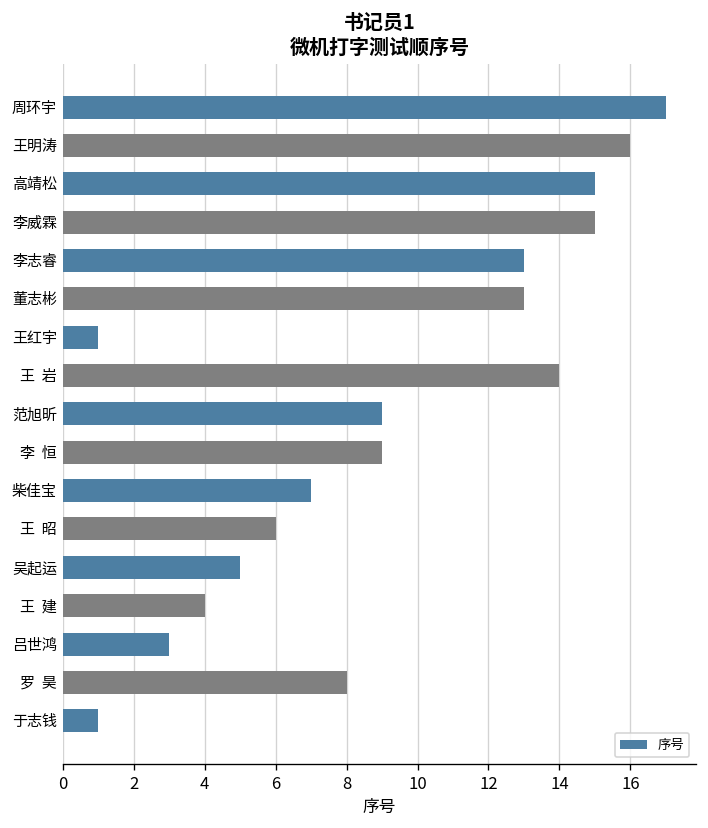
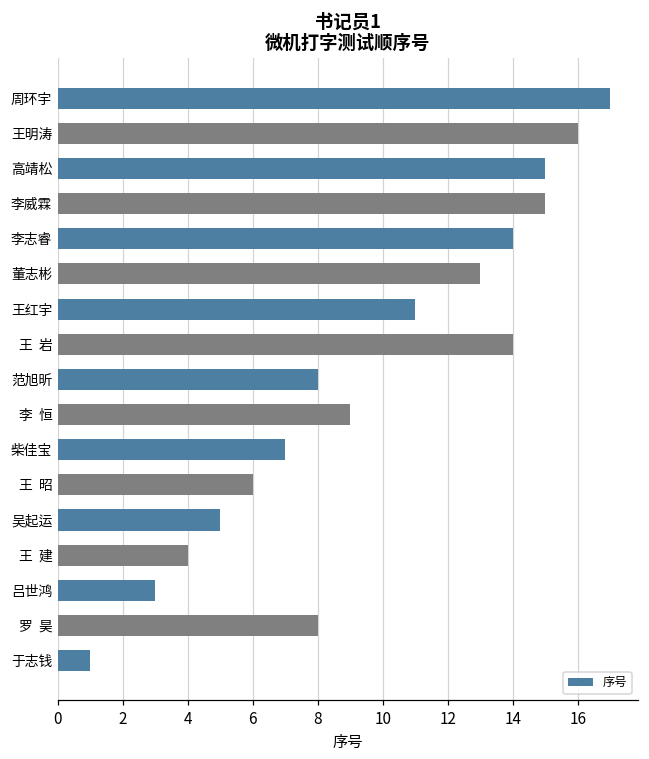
  {
    "周环宇": 17,
    "王明涛": 16,
    "高靖松": 15,
    "李威霖": 15,
-   "李志睿": 13,
+   "李志睿": 14,
    "董志彬": 13,
-   "王红宇": 1,
+   "王红宇": 11,
    "王 岩": 14,
-   "范旭昕": 9,
+   "范旭昕": 8,
    "李 恒": 9,
    "柴佳宝": 7,
    "王 昭": 6,
    "吴起运": 5,
    "王 建": 4,
    "吕世鸿": 3,
    "罗 昊": 8,
    "于志钱": 1
  }
